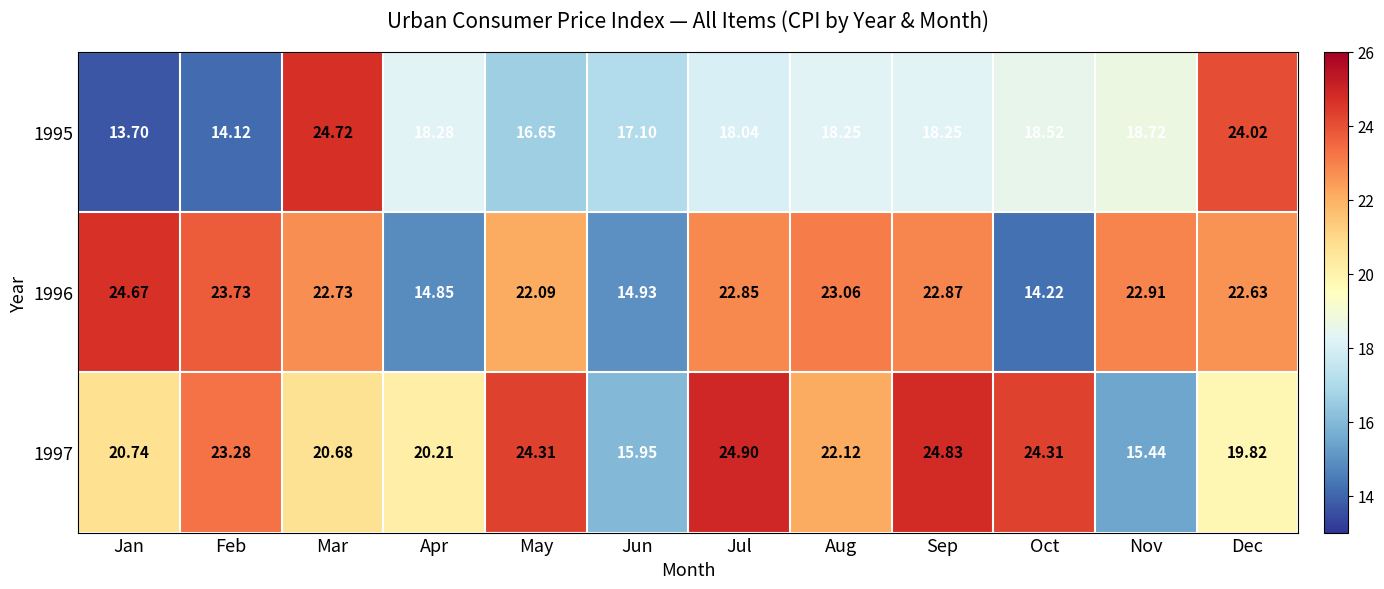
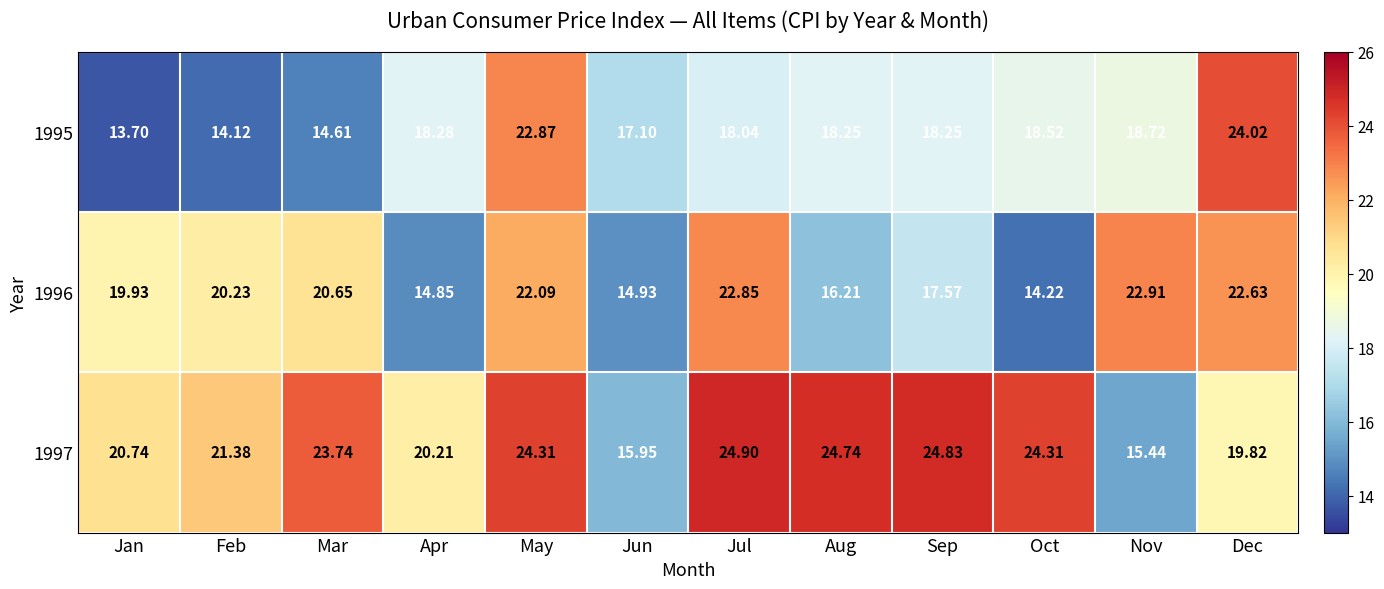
  {
    "1995": {
      "Jan": 13.70,
      "Feb": 14.12,
-     "Mar": 24.72,
-     "May": 16.65,
+     "Mar": 14.61,
+     "May": 22.87,
      "Jun": 17.10,
      "Dec": 24.02
    },
    "1996": {
-     "Jan": 24.67,
-     "Feb": 23.73,
-     "Mar": 22.73,
+     "Jan": 19.93,
+     "Feb": 20.23,
+     "Mar": 20.65,
      "Apr": 14.85,
      "May": 22.09,
      "Jun": 14.93,
      "Jul": 22.85,
-     "Aug": 23.06,
-     "Sep": 22.87,
+     "Aug": 16.21,
+     "Sep": 17.57,
      "Oct": 14.22,
      "Nov": 22.91,
      "Dec": 22.63
    },
    "1997": {
      "Jan": 20.74,
-     "Feb": 23.28,
-     "Mar": 20.68,
+     "Feb": 21.38,
+     "Mar": 23.74,
      "Apr": 20.21,
      "May": 24.31,
      "Jun": 15.95,
      "Jul": 24.90,
-     "Aug": 22.12,
+     "Aug": 24.74,
      "Sep": 24.83,
      "Oct": 24.31,
      "Nov": 15.44,
      "Dec": 19.82
    }
  }
